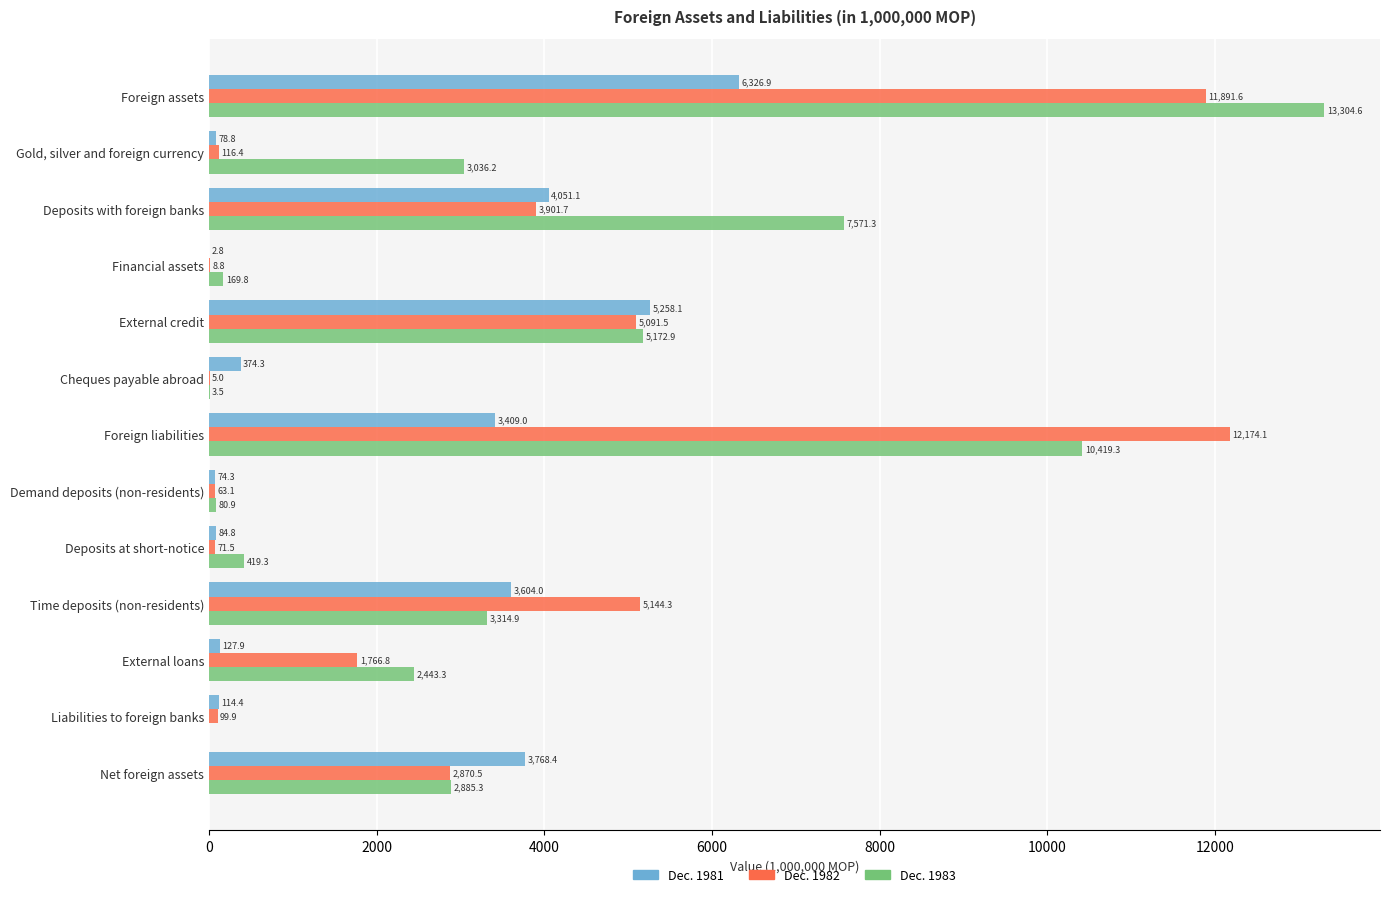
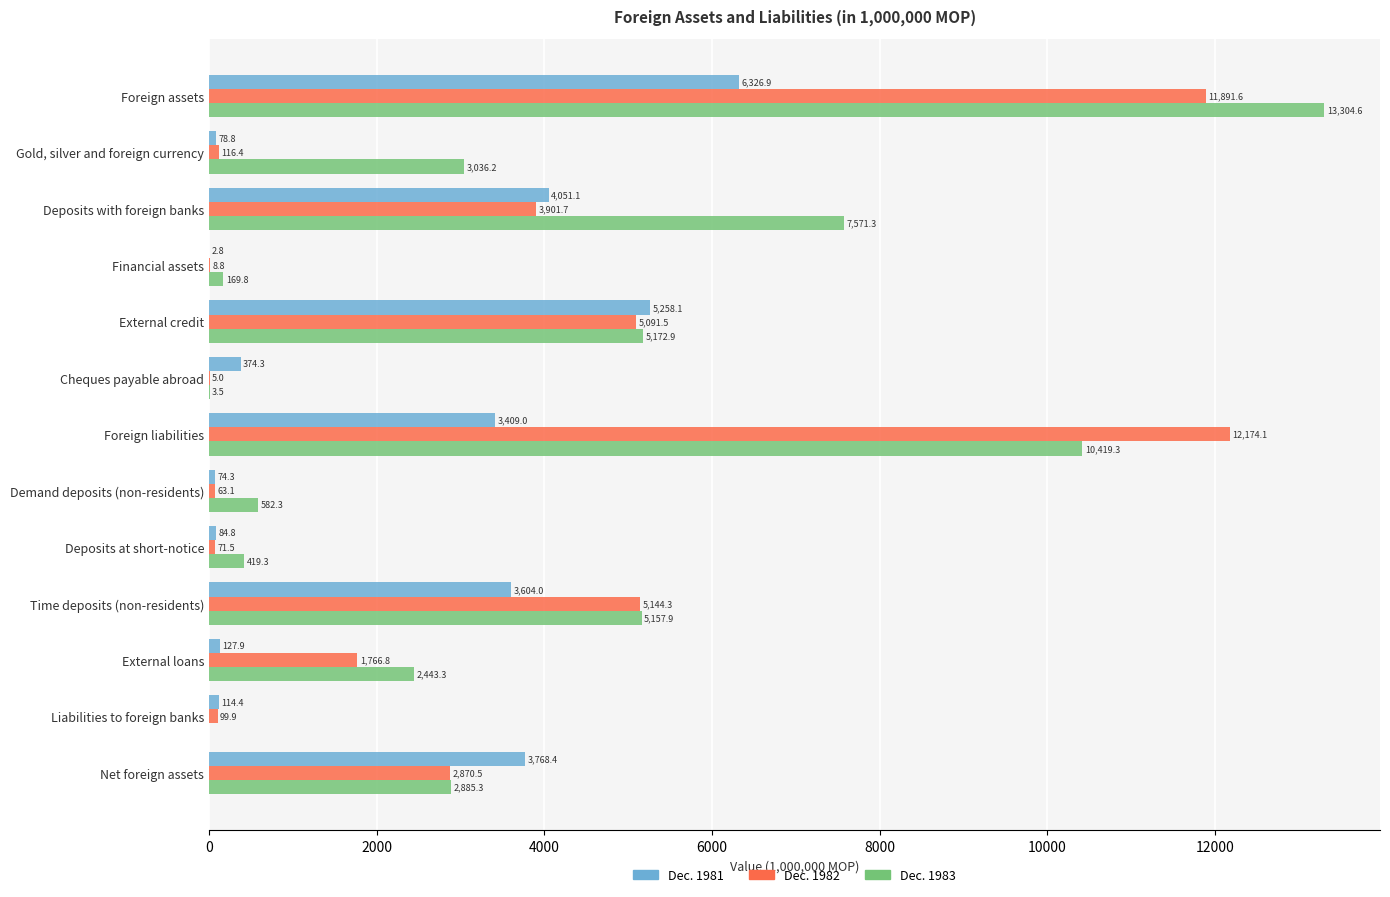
  {
    "Dec. 1981": {
      "Foreign assets": "6,326.9",
      "Gold, silver and foreign currency": "78.8",
      "Deposits with foreign banks": "4,051.1",
      "Financial assets": "2.8",
      "External credit": "5,258.1",
      "Cheques payable abroad": "374.3",
      "Foreign liabilities": "3,409.0",
      "Demand deposits (non-residents)": "74.3",
      "Deposits at short-notice": "84.8",
      "Time deposits (non-residents)": "3,604.0",
      "External loans": "127.9",
      "Liabilities to foreign banks": "114.4",
      "Net foreign assets": "3,768.4"
    },
    "Dec. 1982": {
      "Foreign assets": "11,891.6",
      "Gold, silver and foreign currency": "116.4",
      "Deposits with foreign banks": "3,901.7",
      "Financial assets": "8.8",
      "External credit": "5,091.5",
      "Cheques payable abroad": "5.0",
      "Foreign liabilities": "12,174.1",
      "Demand deposits (non-residents)": "63.1",
      "Deposits at short-notice": "71.5",
      "Time deposits (non-residents)": "5,144.3",
      "External loans": "1,766.8",
      "Liabilities to foreign banks": "99.9",
      "Net foreign assets": "2,870.5"
    },
    "Dec. 1983": {
      "Foreign assets": "13,304.6",
      "Gold, silver and foreign currency": "3,036.2",
      "Deposits with foreign banks": "7,571.3",
      "Financial assets": "169.8",
      "External credit": "5,172.9",
      "Cheques payable abroad": "3.5",
      "Foreign liabilities": "10,419.3",
-     "Demand deposits (non-residents)": "80.9",
+     "Demand deposits (non-residents)": "582.3",
      "Deposits at short-notice": "419.3",
-     "Time deposits (non-residents)": "3,314.9",
+     "Time deposits (non-residents)": "5,157.9",
      "External loans": "2,443.3",
      "Net foreign assets": "2,885.3"
    }
  }
